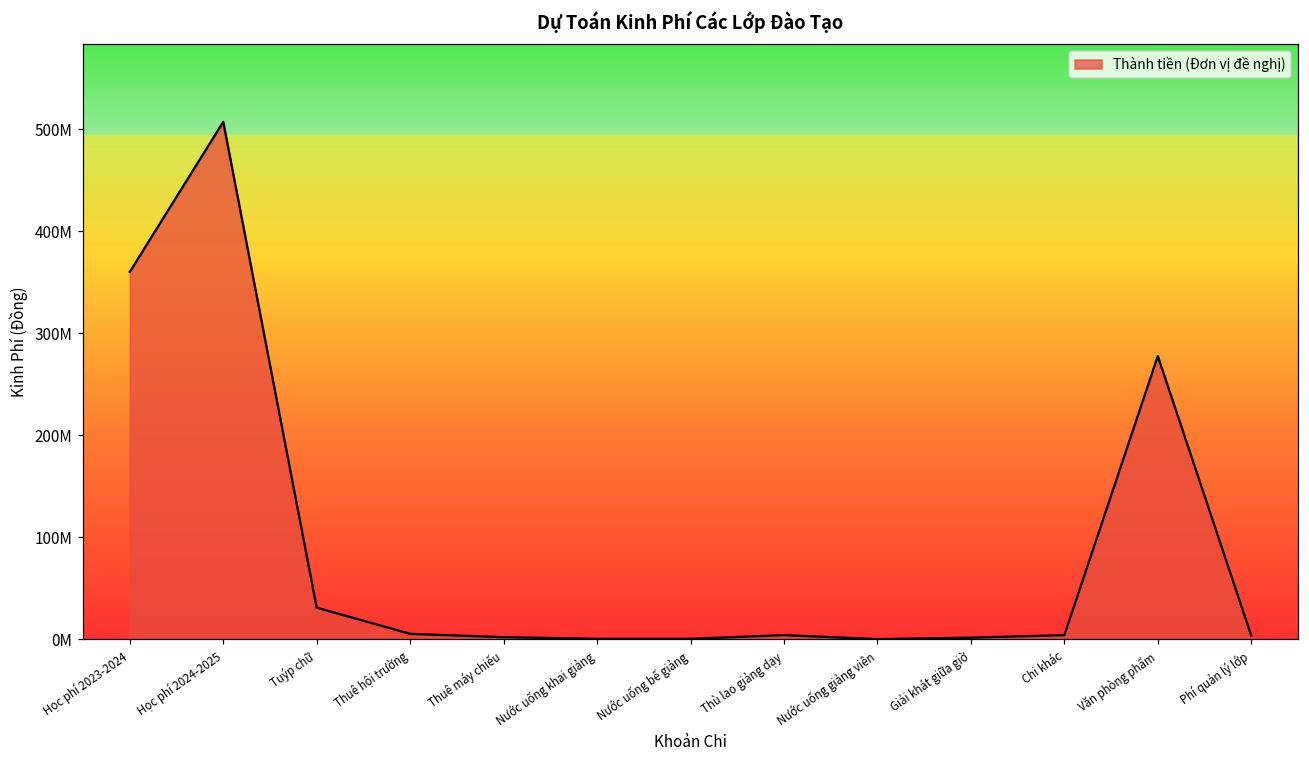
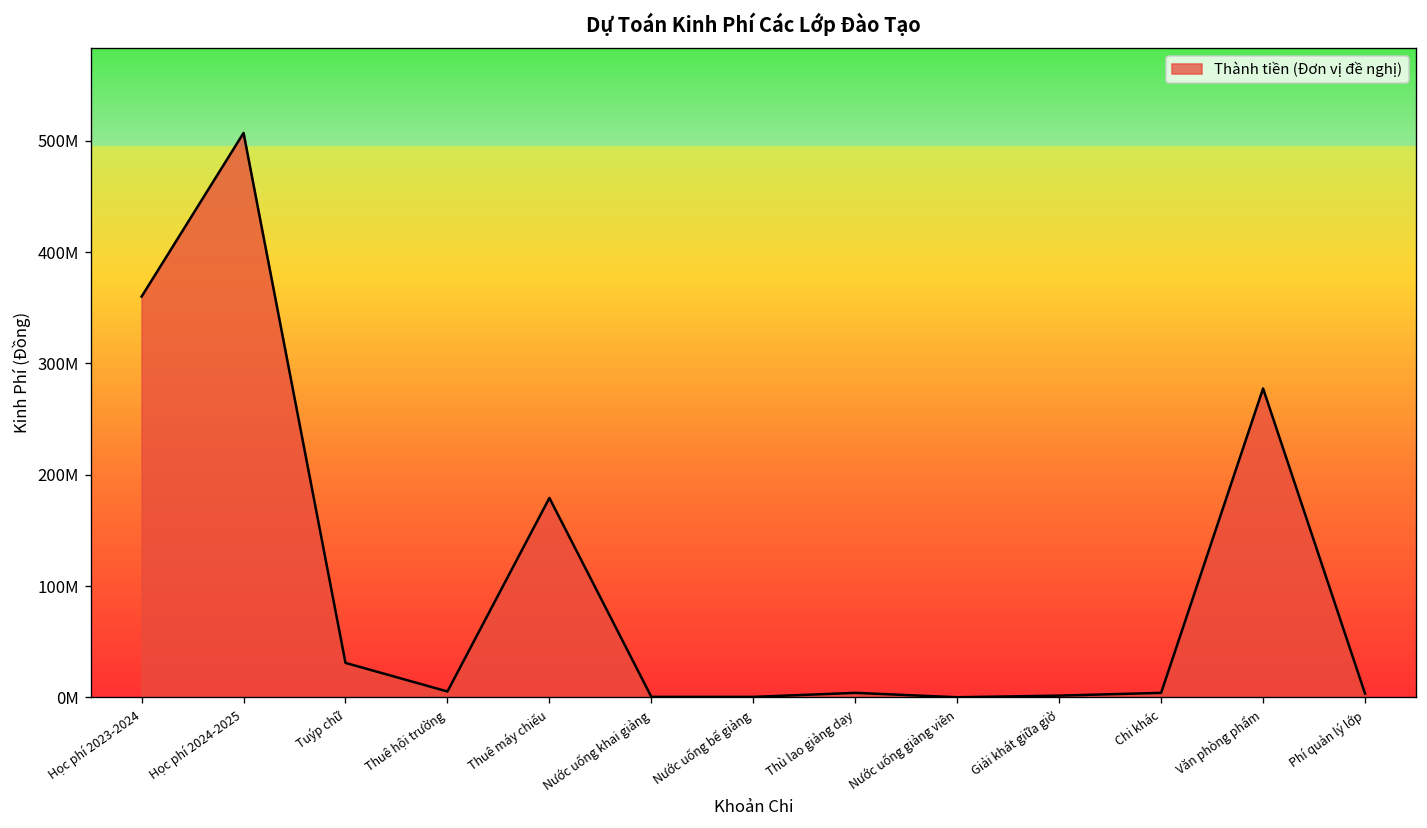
  {
    "Học phí 2023-2024": 360000000,
    "Học phí 2024-2025": 510000000,
    "Tuýp chữ": 30000000,
    "Thuê hội trường": 10000000,
-   "Thuê máy chiếu": 0,
+   "Thuê máy chiếu": 180000000,
    "Nước uống khai giảng": 0,
    "Nước uống bế giảng": 0,
    "Thù lao giảng dạy": 0,
    "Nước uống giảng viên": 0,
    "Giải khát giữa giờ": 0,
    "Chi khác": 0,
    "Văn phòng phẩm": 280000000,
    "Phí quản lý lớp": 0
  }
